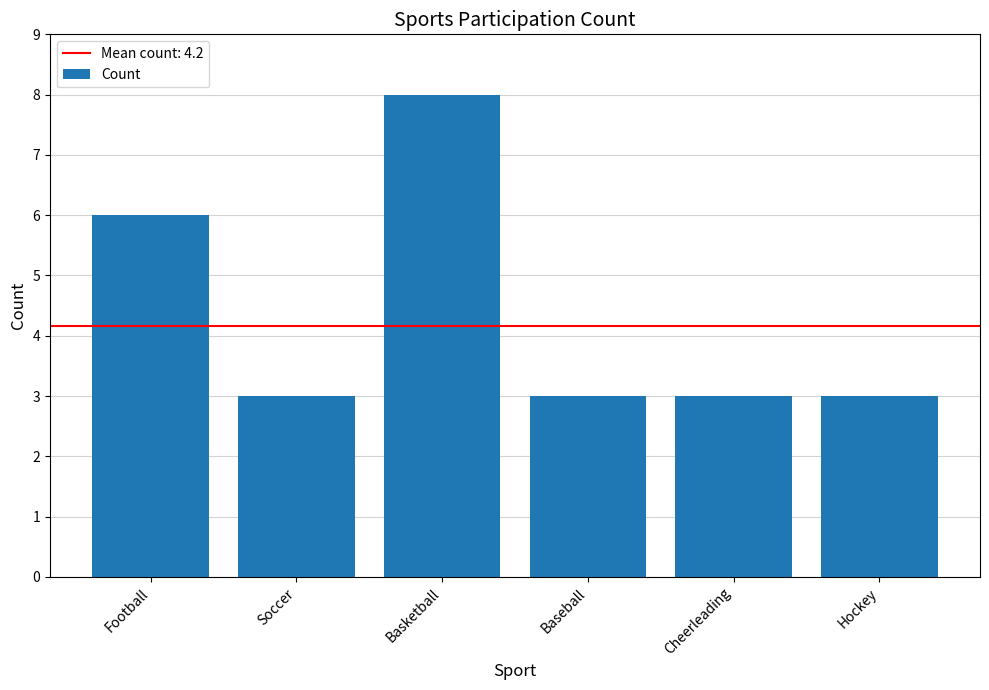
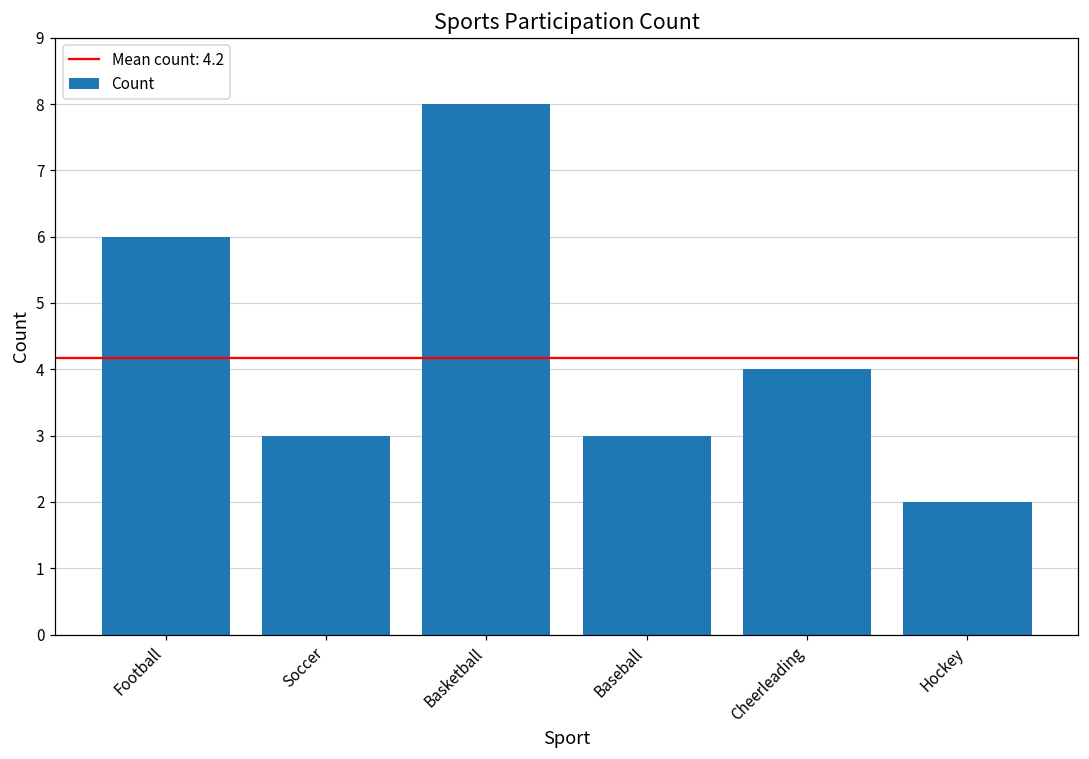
  {
    "Football": 6,
    "Soccer": 3,
    "Basketball": 8,
    "Baseball": 3,
-   "Cheerleading": 3,
-   "Hockey": 3
+   "Cheerleading": 4,
+   "Hockey": 2
  }
